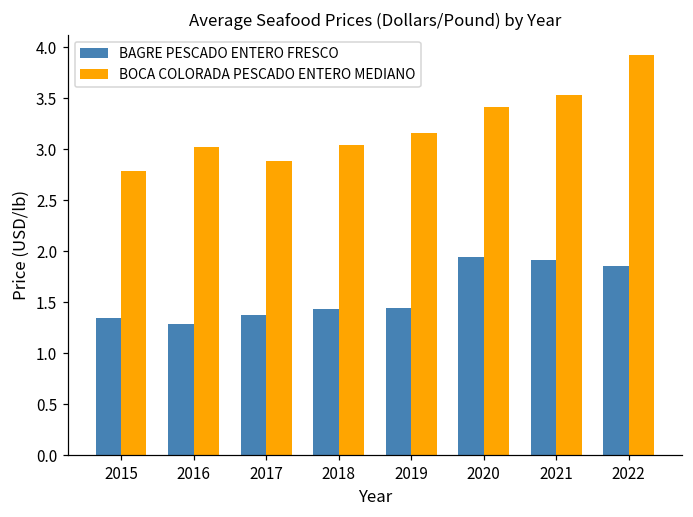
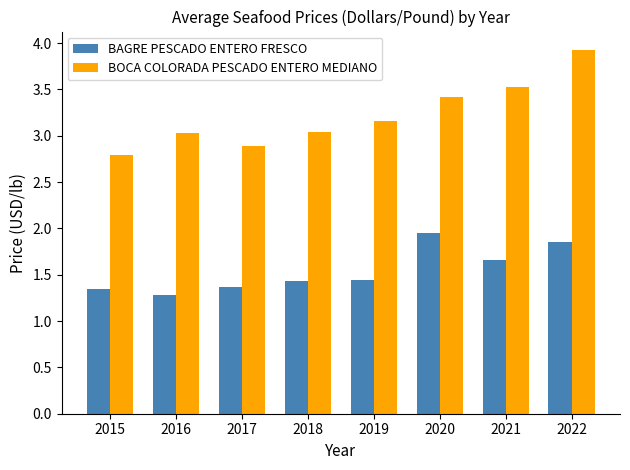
  {
    "BAGRE PESCADO ENTERO FRESCO": {
      "2015": 1.3,
      "2016": 1.3,
      "2017": 1.4,
      "2018": 1.4,
      "2019": 1.4,
      "2020": 1.9,
-     "2021": 1.9,
+     "2021": 1.7,
      "2022": 1.9
    },
    "BOCA COLORADA PESCADO ENTERO MEDIANO": {
      "2015": 2.8,
      "2016": 3.0,
      "2017": 2.9,
      "2018": 3.0,
      "2019": 3.2,
      "2020": 3.4,
      "2021": 3.5,
      "2022": 3.9
    }
  }
